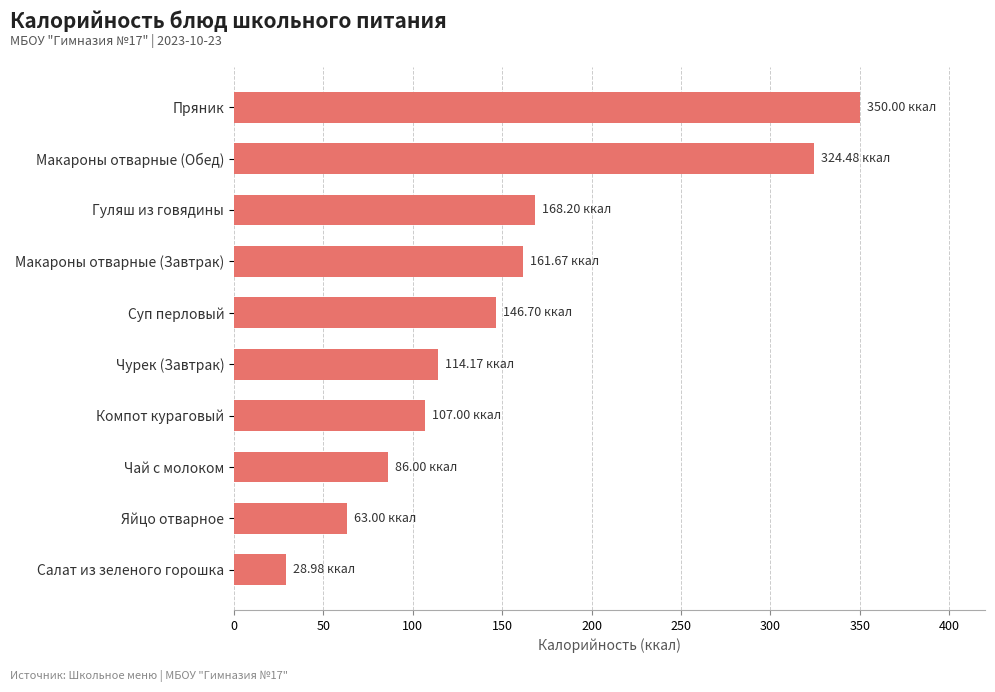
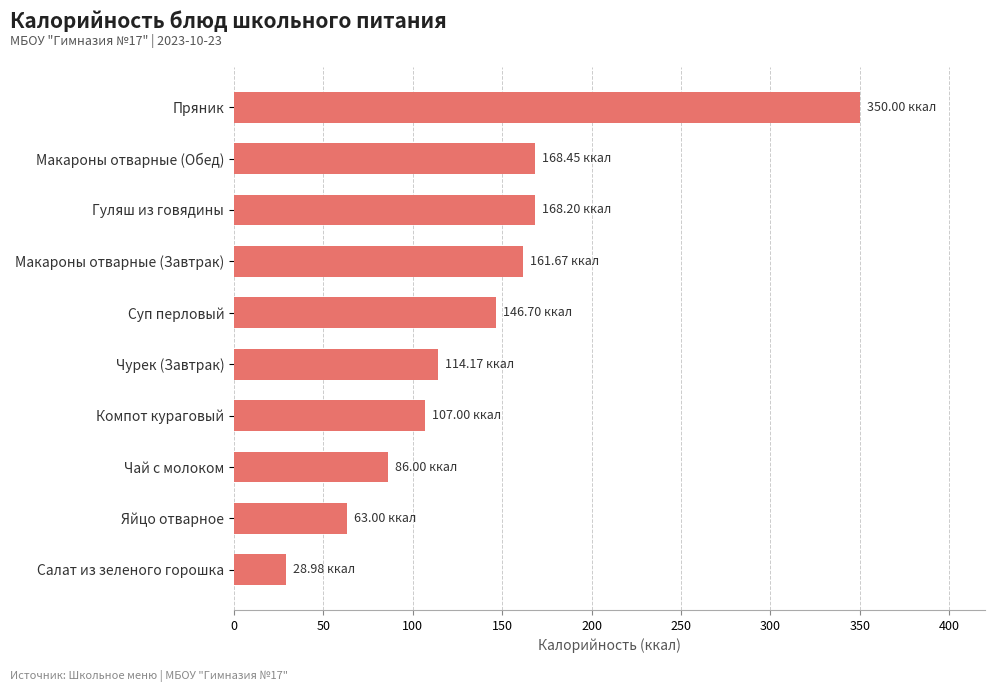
  {
    "Пряник": 350.00,
-   "Макароны отварные (Обед)": 324.48,
+   "Макароны отварные (Обед)": 168.45,
    "Гуляш из говядины": 168.20,
    "Макароны отварные (Завтрак)": 161.67,
    "Суп перловый": 146.70,
    "Чурек (Завтрак)": 114.17,
    "Компот кураговый": 107.00,
    "Чай с молоком": 86.00,
    "Яйцо отварное": 63.00,
    "Салат из зеленого горошка": 28.98
  }
